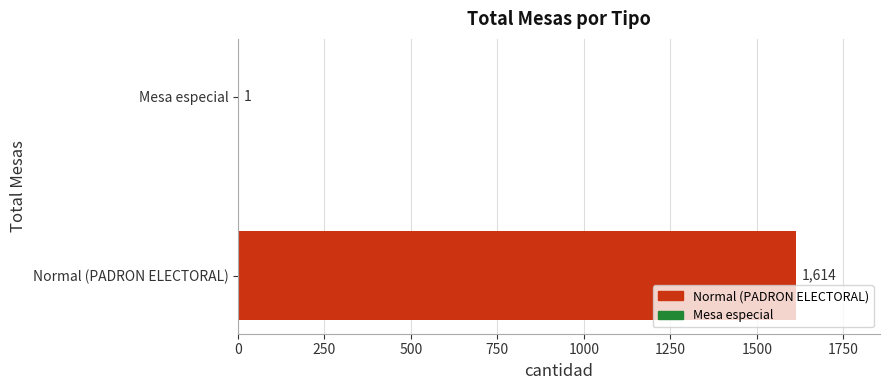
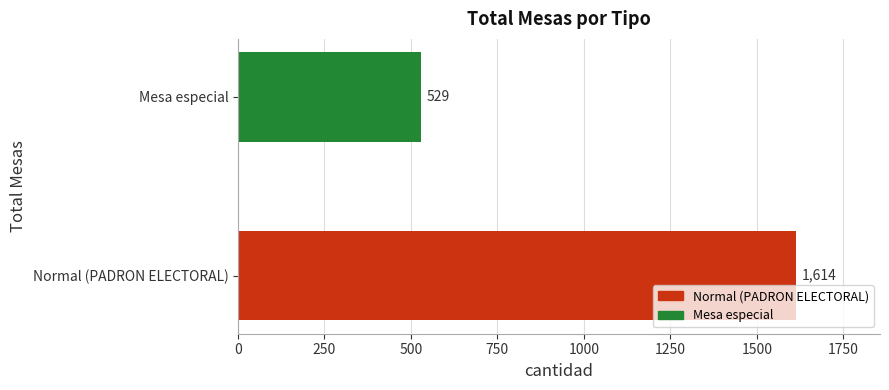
  {
-   "Mesa especial": "1",
+   "Mesa especial": "529",
    "Normal (PADRON ELECTORAL)": "1,614"
  }
